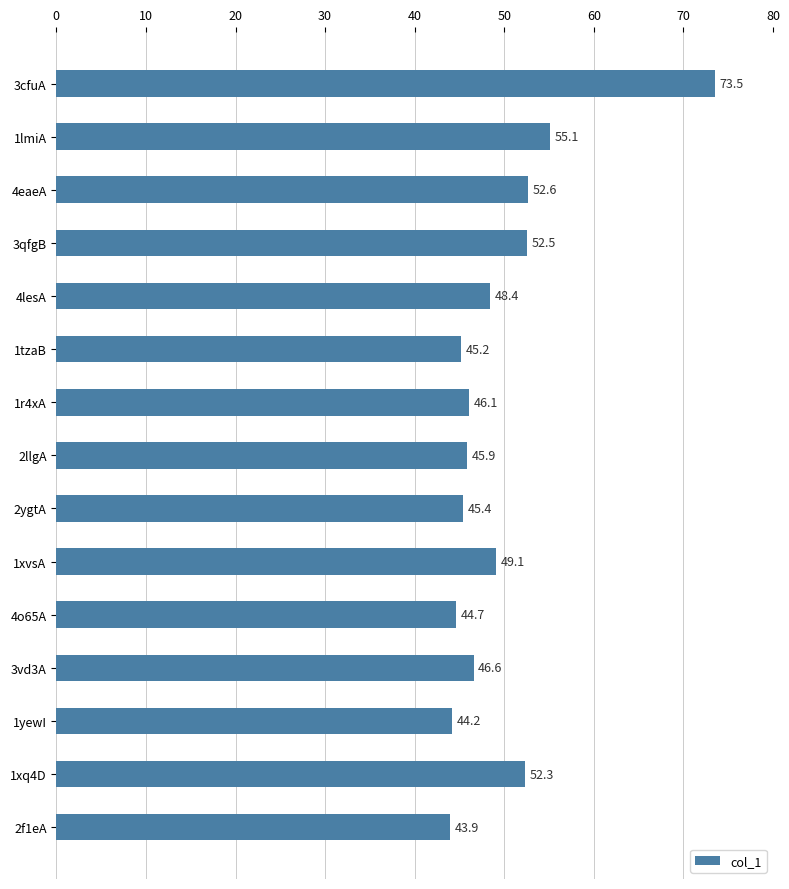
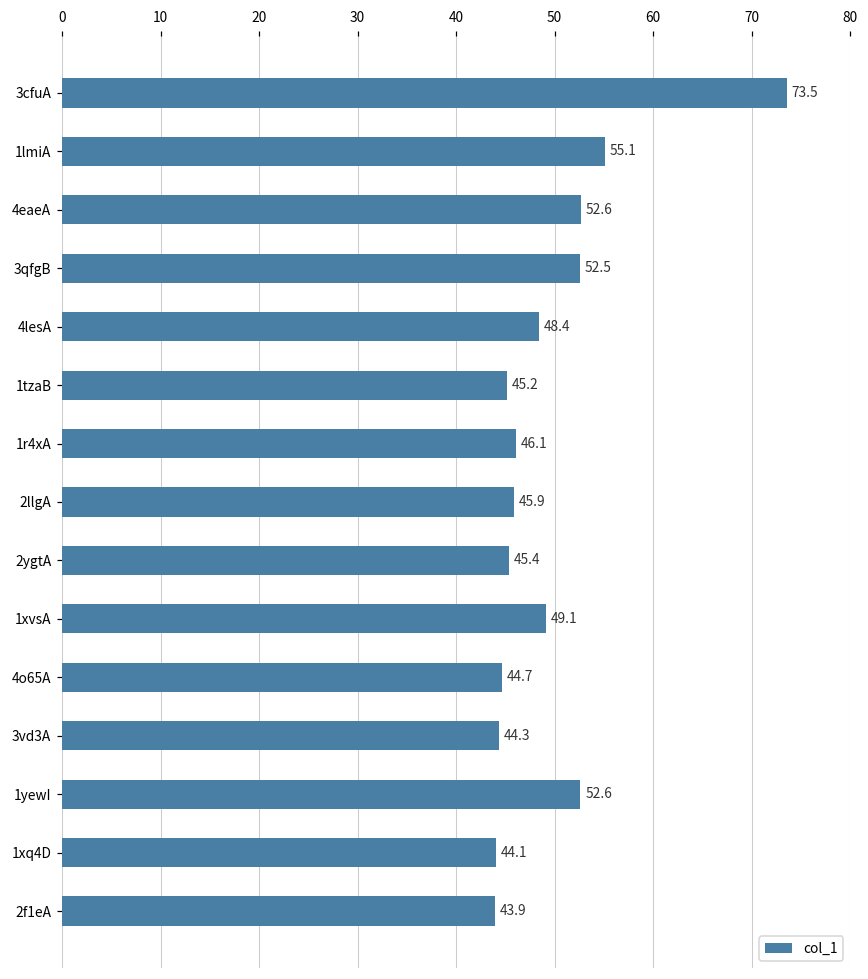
  {
    "3cfuA": 73.5,
    "1lmiA": 55.1,
    "4eaeA": 52.6,
    "3qfgB": 52.5,
    "4lesA": 48.4,
    "1tzaB": 45.2,
    "1r4xA": 46.1,
    "2llgA": 45.9,
    "2ygtA": 45.4,
    "1xvsA": 49.1,
    "4o65A": 44.7,
-   "3vd3A": 46.6,
-   "1yewI": 44.2,
-   "1xq4D": 52.3,
+   "3vd3A": 44.3,
+   "1yewI": 52.6,
+   "1xq4D": 44.1,
    "2f1eA": 43.9
  }
